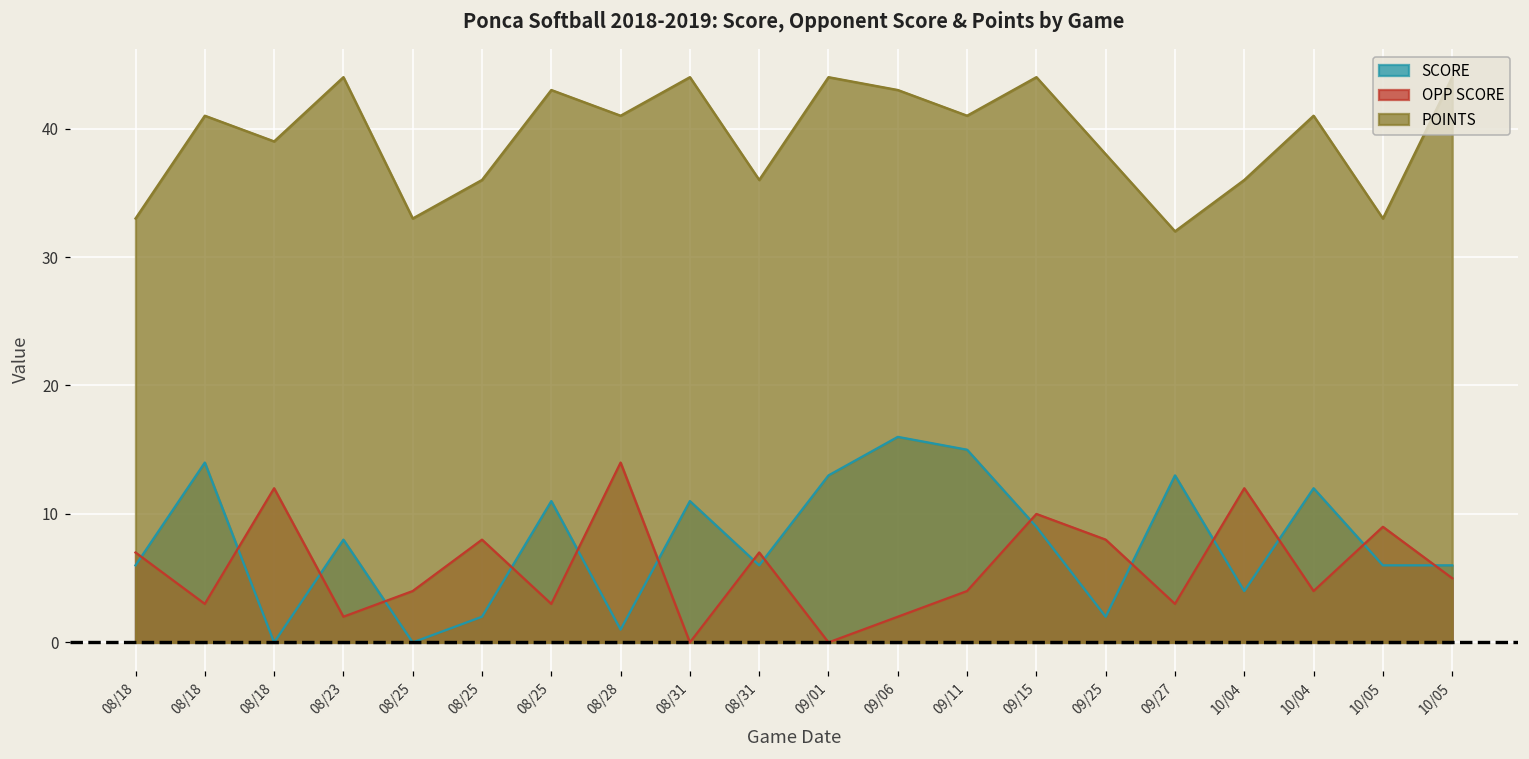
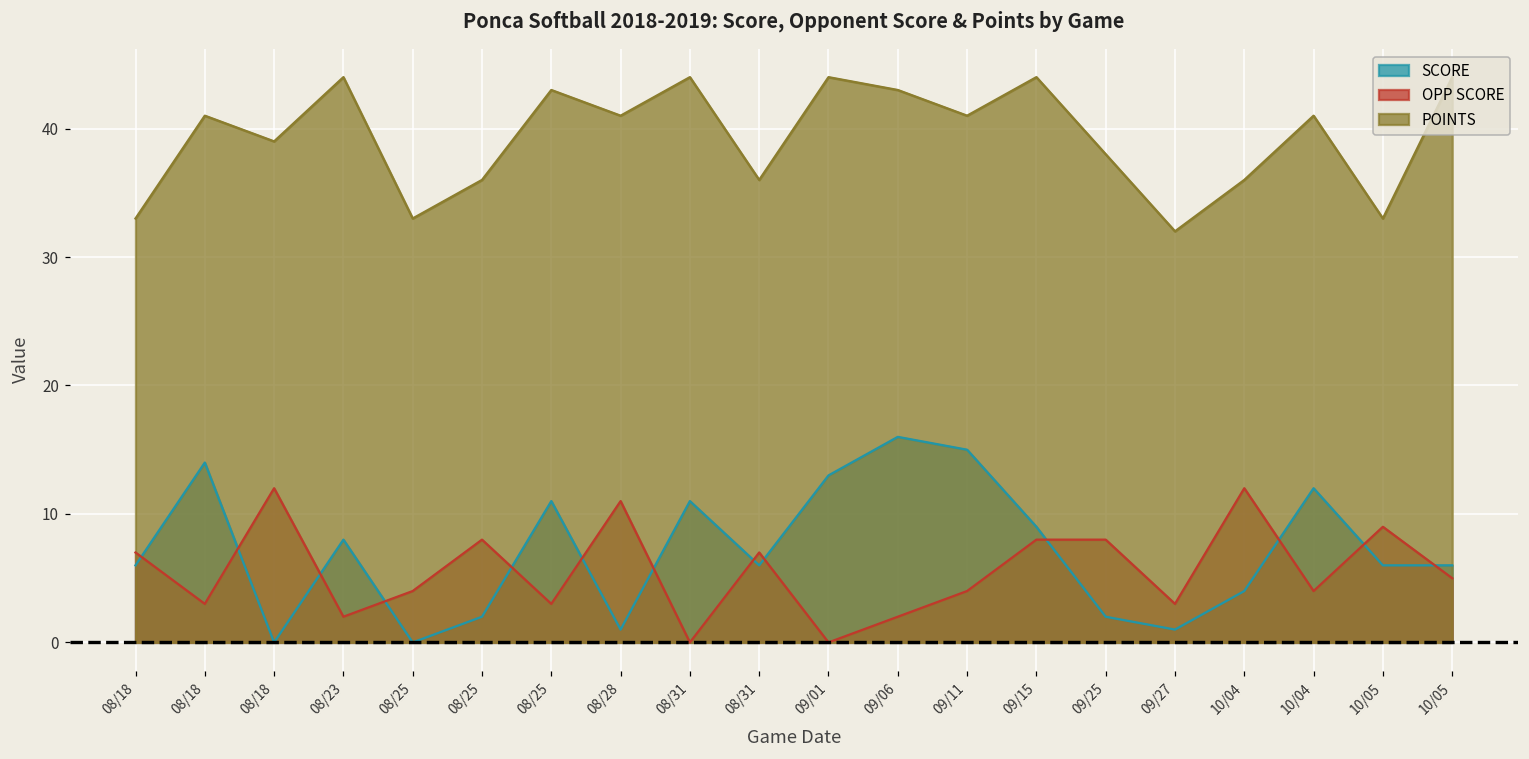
  {
    "SCORE": {
      "08/23": 8,
      "08/28": 1,
      "09/01": 13,
      "09/06": 16,
      "09/11": 15,
      "09/15": 9,
      "09/25": 2,
-     "09/27": 13
+     "09/27": 1
    },
    "OPP SCORE": {
      "08/23": 2,
-     "08/28": 14,
+     "08/28": 11,
      "09/01": 0,
      "09/06": 2,
      "09/11": 4,
-     "09/15": 10,
+     "09/15": 8,
      "09/25": 8,
      "09/27": 3
    },
    "POINTS": {
      "08/23": 44,
      "08/28": 41,
      "09/01": 44,
      "09/06": 43,
      "09/11": 41,
      "09/15": 44,
      "09/25": 38,
      "09/27": 32
    }
  }
